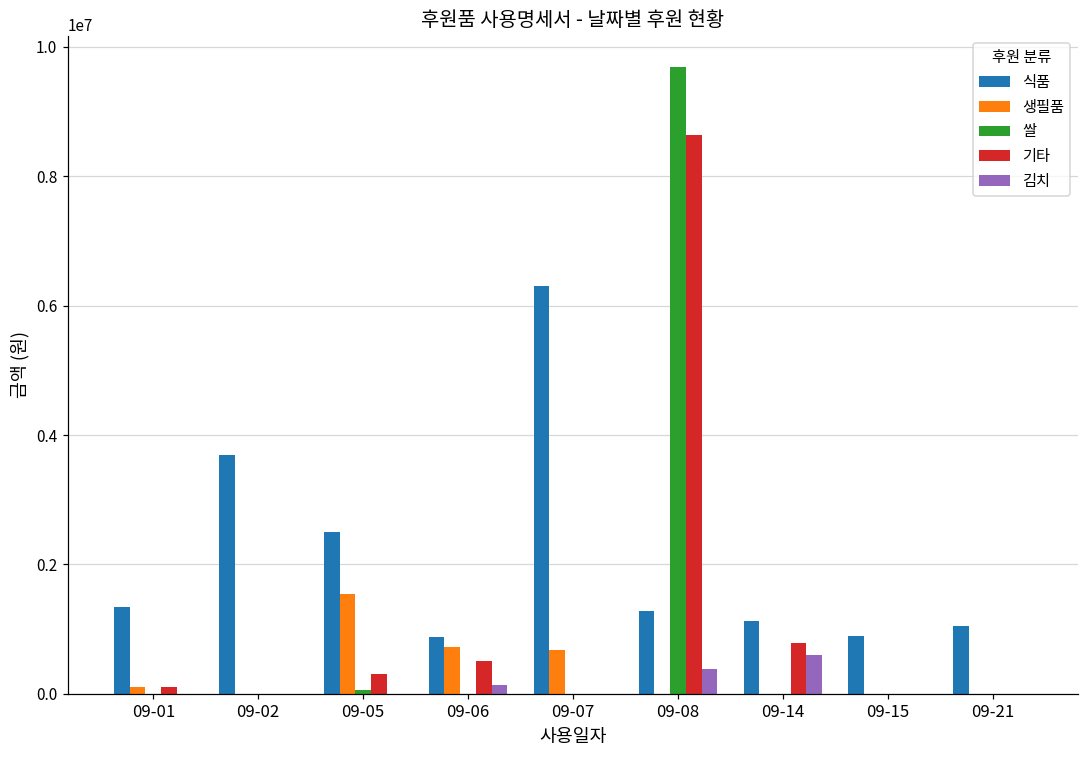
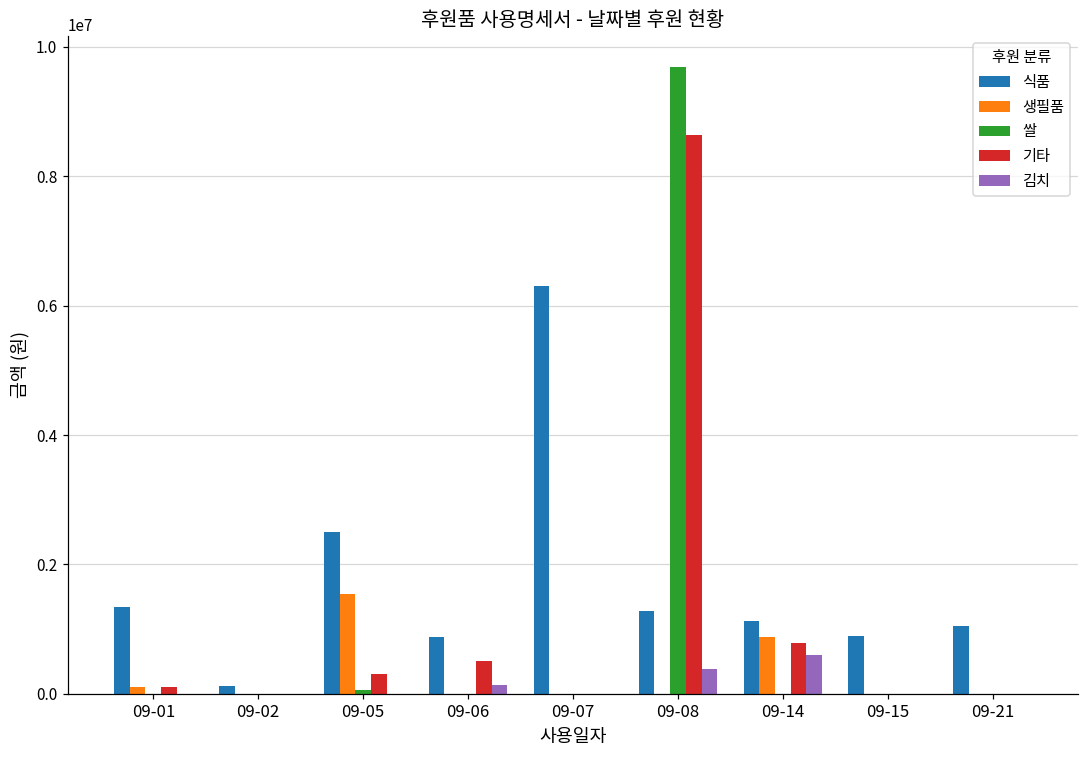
  {
    "식품": {
      "09-01": 1300000,
-     "09-02": 3700000,
+     "09-02": 100000,
      "09-05": 2500000,
      "09-06": 900000,
      "09-07": 6300000,
      "09-08": 1300000,
      "09-14": 1100000,
      "09-15": 900000,
      "09-21": 1000000
    },
    "생필품": {
      "09-01": 100000,
      "09-02": 0,
      "09-05": 1500000,
-     "09-06": 700000,
-     "09-07": 700000,
+     "09-06": 0,
+     "09-07": 0,
      "09-08": 0,
-     "09-14": 0,
+     "09-14": 900000,
      "09-15": 0,
      "09-21": 0
    },
    "쌀": {
      "09-01": 0,
      "09-02": 0,
      "09-05": 100000,
      "09-06": 0,
      "09-07": 0,
      "09-08": 9700000,
      "09-14": 0,
      "09-15": 0,
      "09-21": 0
    },
    "기타": {
      "09-01": 100000,
      "09-02": 0,
      "09-05": 300000,
      "09-06": 500000,
      "09-07": 0,
      "09-08": 8600000,
      "09-14": 800000,
      "09-15": 0,
      "09-21": 0
    },
    "김치": {
      "09-01": 0,
      "09-02": 0,
      "09-05": 0,
      "09-06": 100000,
      "09-07": 0,
      "09-08": 400000,
      "09-14": 600000,
      "09-15": 0,
      "09-21": 0
    }
  }
